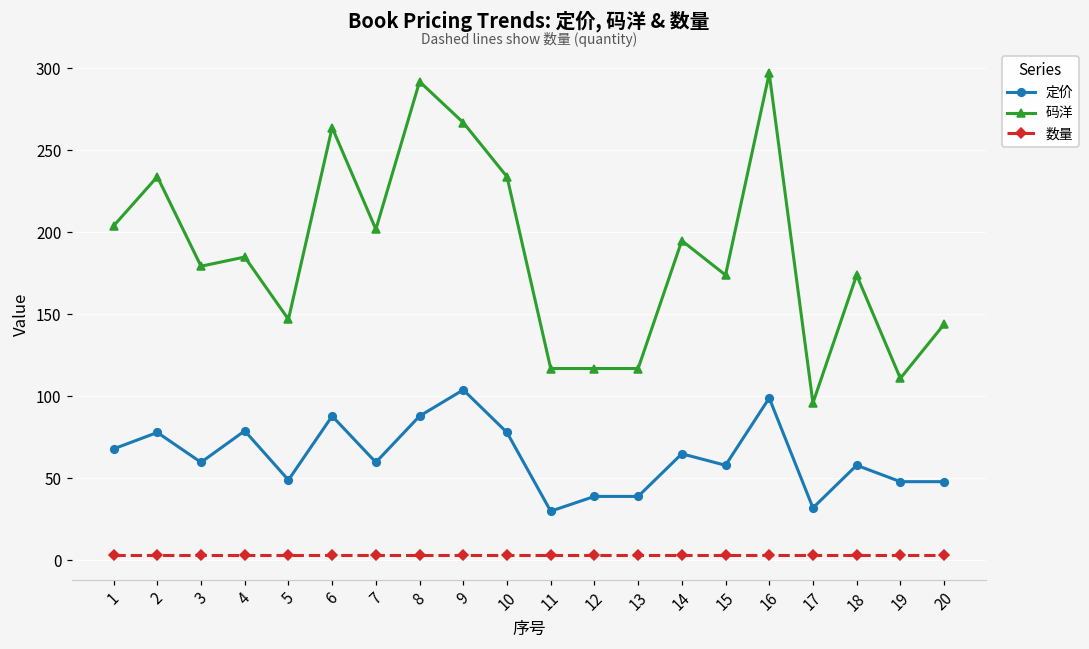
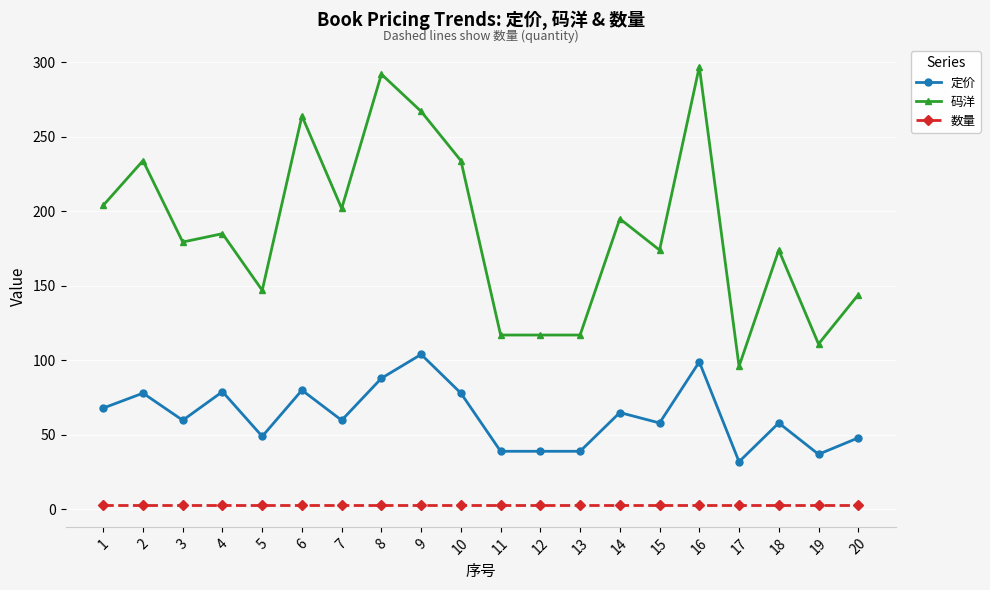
  {
    "定价": {
      "1": 68,
      "2": 78,
      "3": 60,
      "4": 79,
      "5": 49,
-     "6": 88,
+     "6": 80,
      "7": 60,
      "8": 88,
      "9": 104,
      "10": 78,
-     "11": 30,
+     "11": 39,
      "12": 39,
      "13": 39,
      "14": 65,
      "15": 58,
      "16": 99,
      "17": 32,
      "18": 58,
-     "19": 48,
+     "19": 37,
      "20": 48
    },
    "码洋": {
      "1": 204,
      "2": 234,
      "3": 179,
      "4": 185,
      "5": 147,
      "6": 264,
      "7": 202,
      "8": 292,
      "9": 267,
      "10": 234,
      "11": 117,
      "12": 117,
      "13": 117,
      "14": 195,
      "15": 174,
      "16": 297,
      "17": 96,
      "18": 174,
      "19": 111,
      "20": 144
    },
    "数量": {
      "1": 3,
      "2": 3,
      "3": 3,
      "4": 3,
      "5": 3,
      "6": 3,
      "7": 3,
      "8": 3,
      "9": 3,
      "10": 3,
      "11": 3,
      "12": 3,
      "13": 3,
      "14": 3,
      "15": 3,
      "16": 3,
      "17": 3,
      "18": 3,
      "19": 3,
      "20": 3
    }
  }
